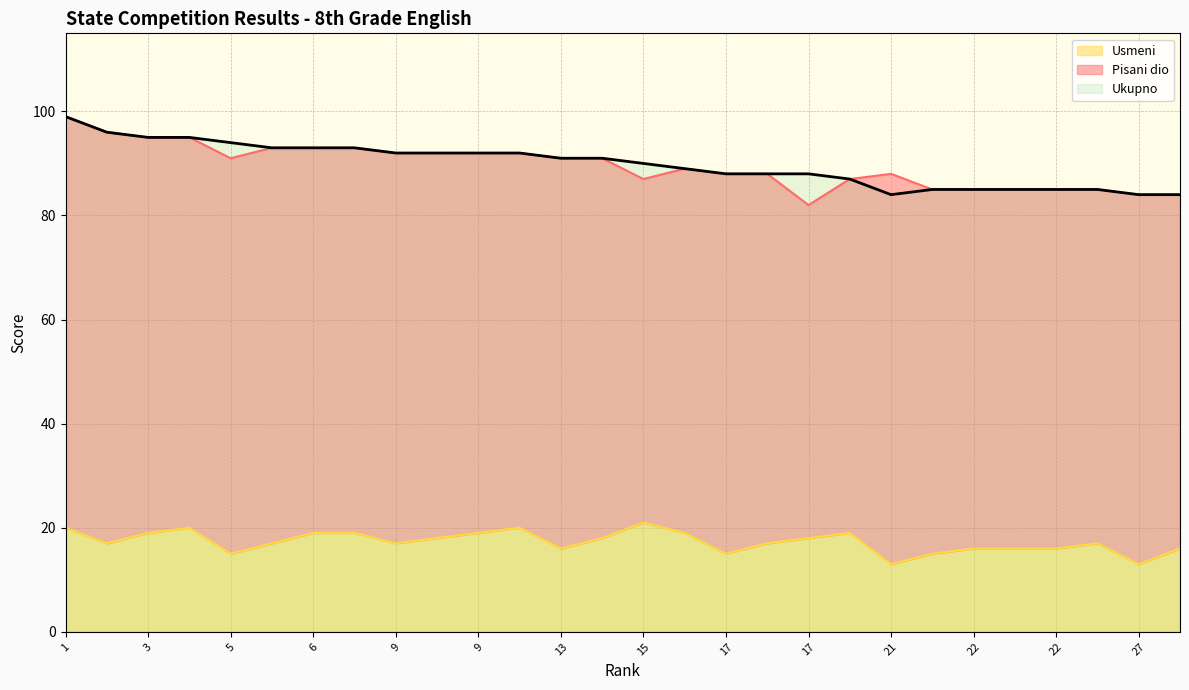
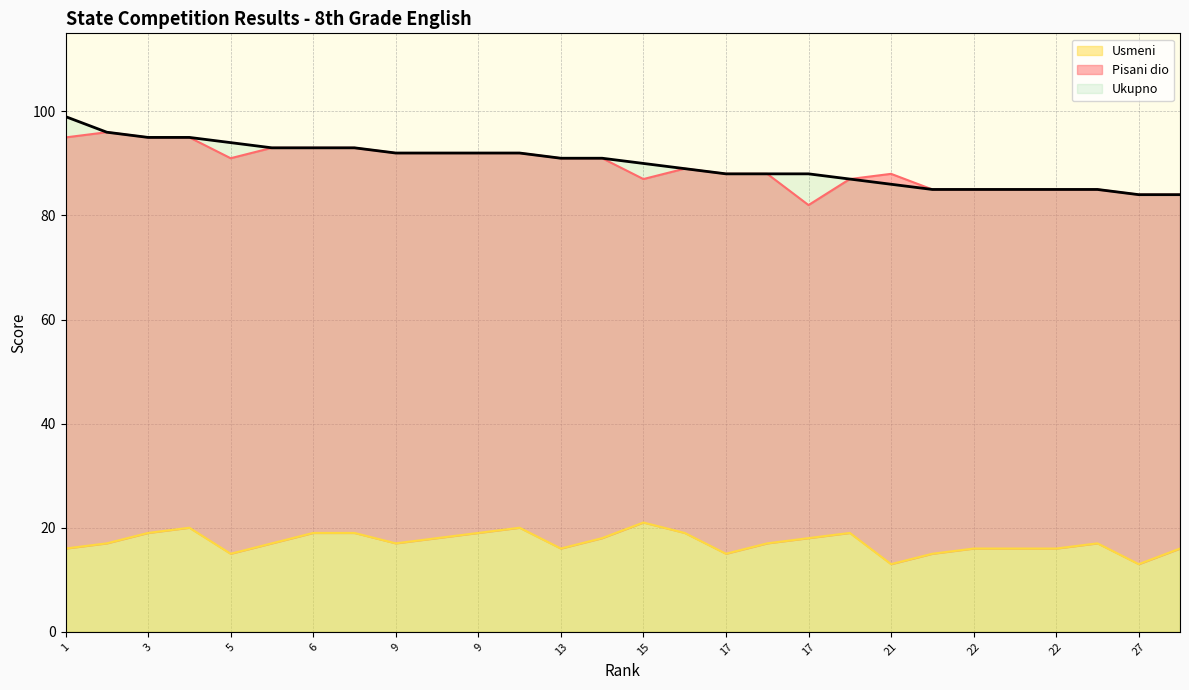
  {
    "Usmeni": {
-     "1": 20,
+     "1": 16,
      "5": 15,
      "15": 21,
      "21": 13
    },
    "Pisani dio": {
      "5": 76,
      "15": 66,
      "21": 75
    },
    "Ukupno": {
      "5": 94,
      "15": 90,
-     "21": 84
+     "21": 86
    }
  }
